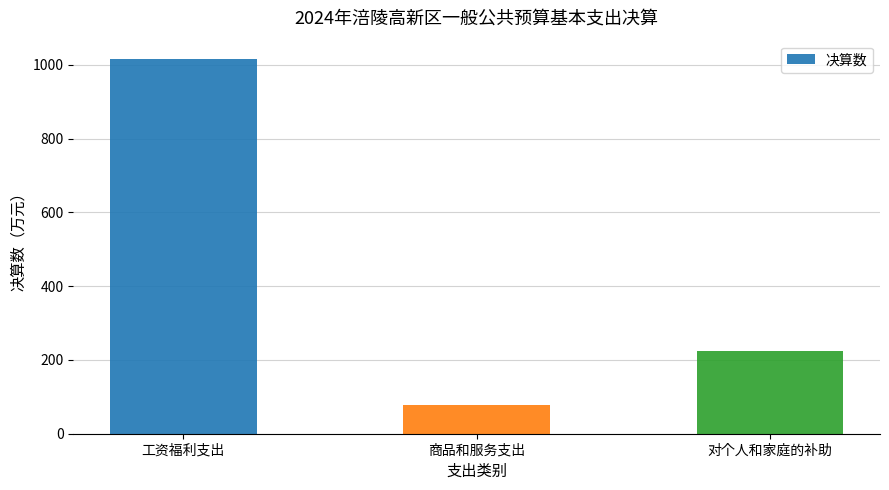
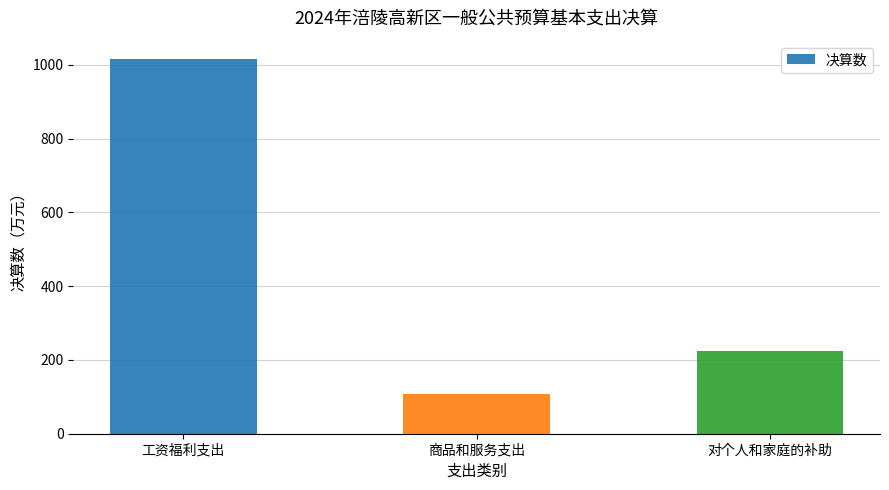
  {
    "工资福利支出": 1020,
-   "商品和服务支出": 80,
+   "商品和服务支出": 110,
    "对个人和家庭的补助": 220
  }
